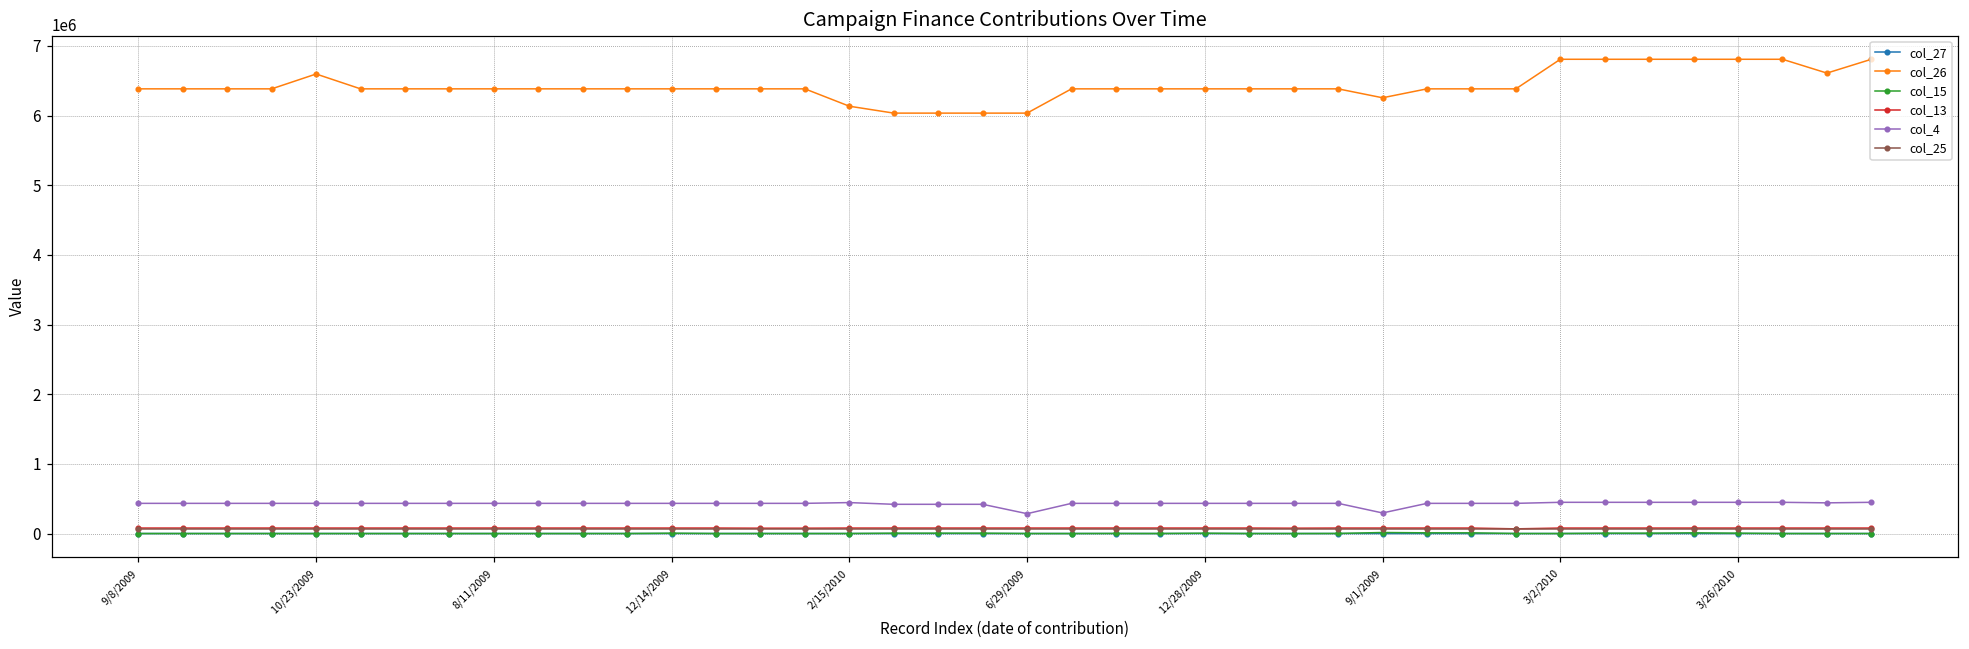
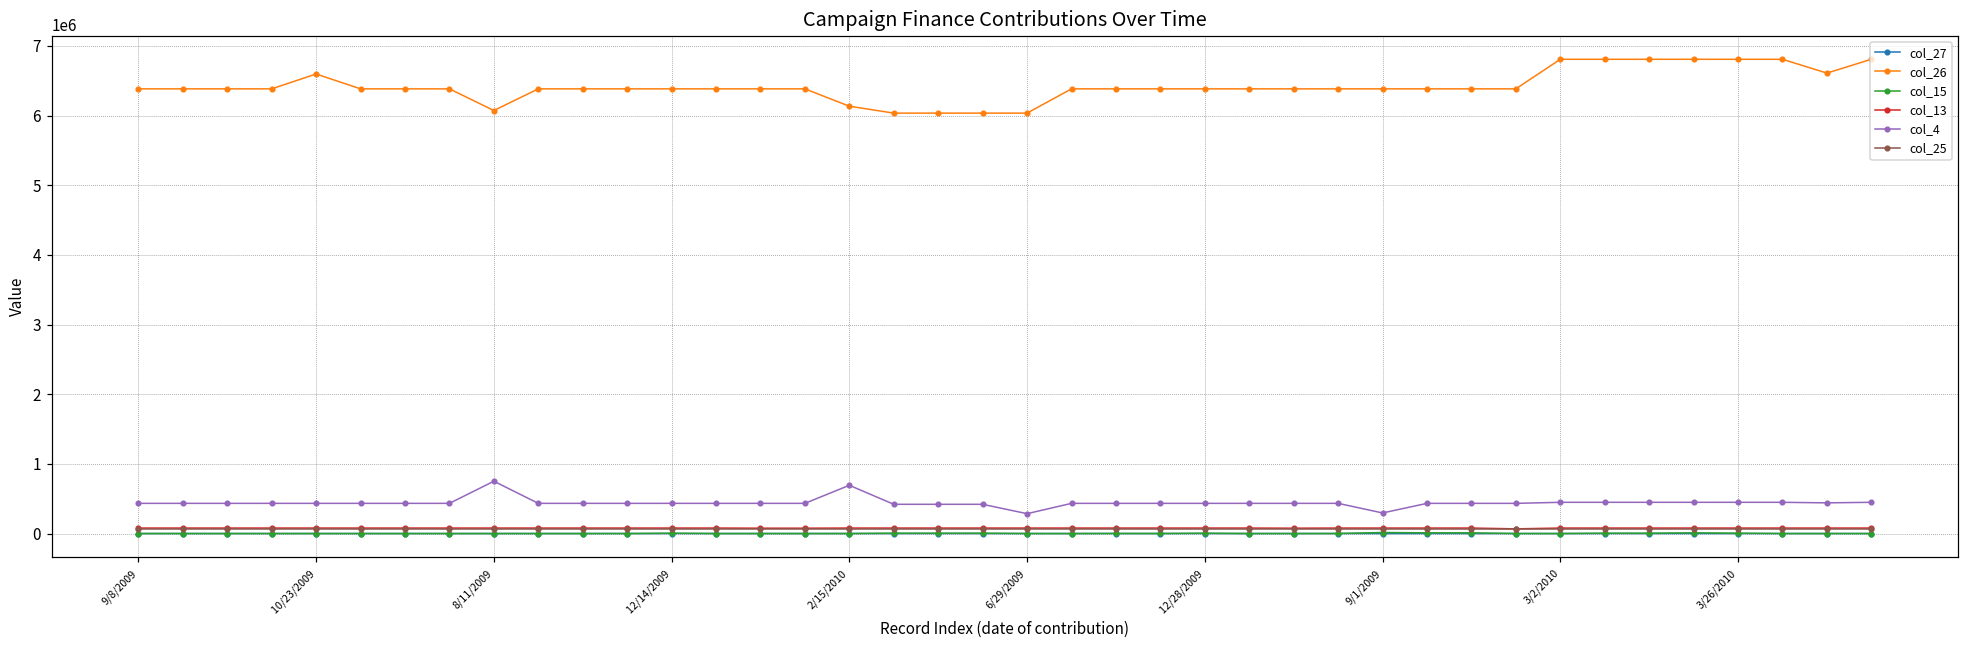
  {
    "col_26": {
      "10/23/2009": 6600000,
-     "8/11/2009": 6400000,
+     "8/11/2009": 6100000,
      "2/15/2010": 6100000,
      "6/29/2009": 6000000,
-     "9/1/2009": 6300000
+     "9/1/2009": 6400000
    },
    "col_4": {
      "10/23/2009": 400000,
-     "8/11/2009": 400000,
-     "2/15/2010": 400000,
+     "8/11/2009": 800000,
+     "2/15/2010": 700000,
      "6/29/2009": 300000,
      "9/1/2009": 300000
    }
  }
